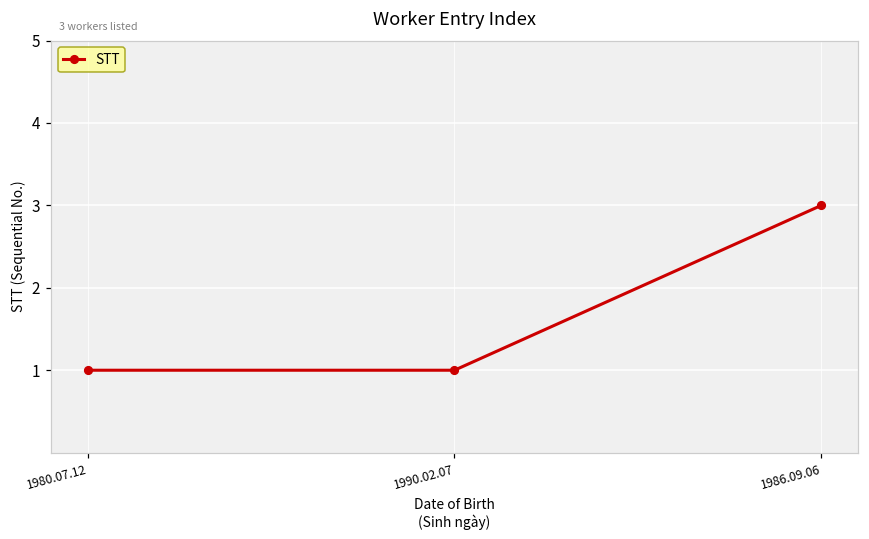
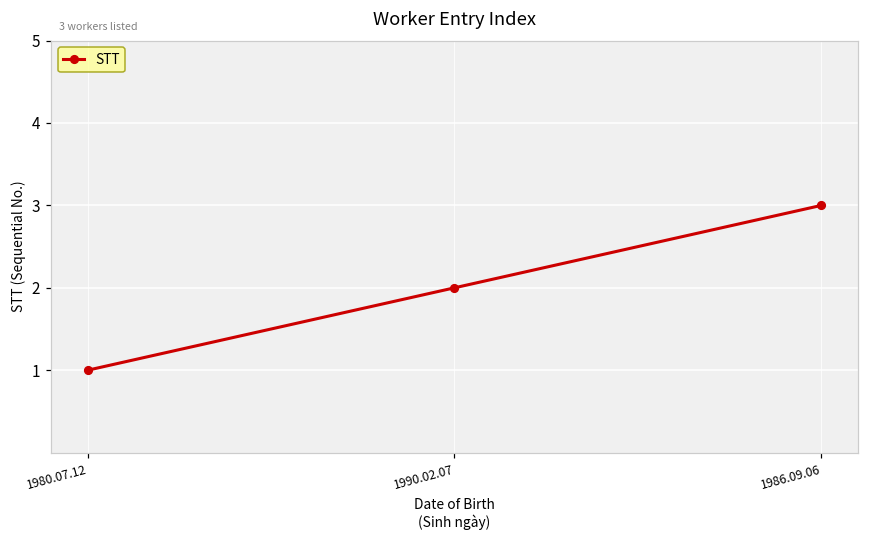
  {
    "1980.07.12": 1,
-   "1990.02.07": 1,
+   "1990.02.07": 2,
    "1986.09.06": 3
  }
